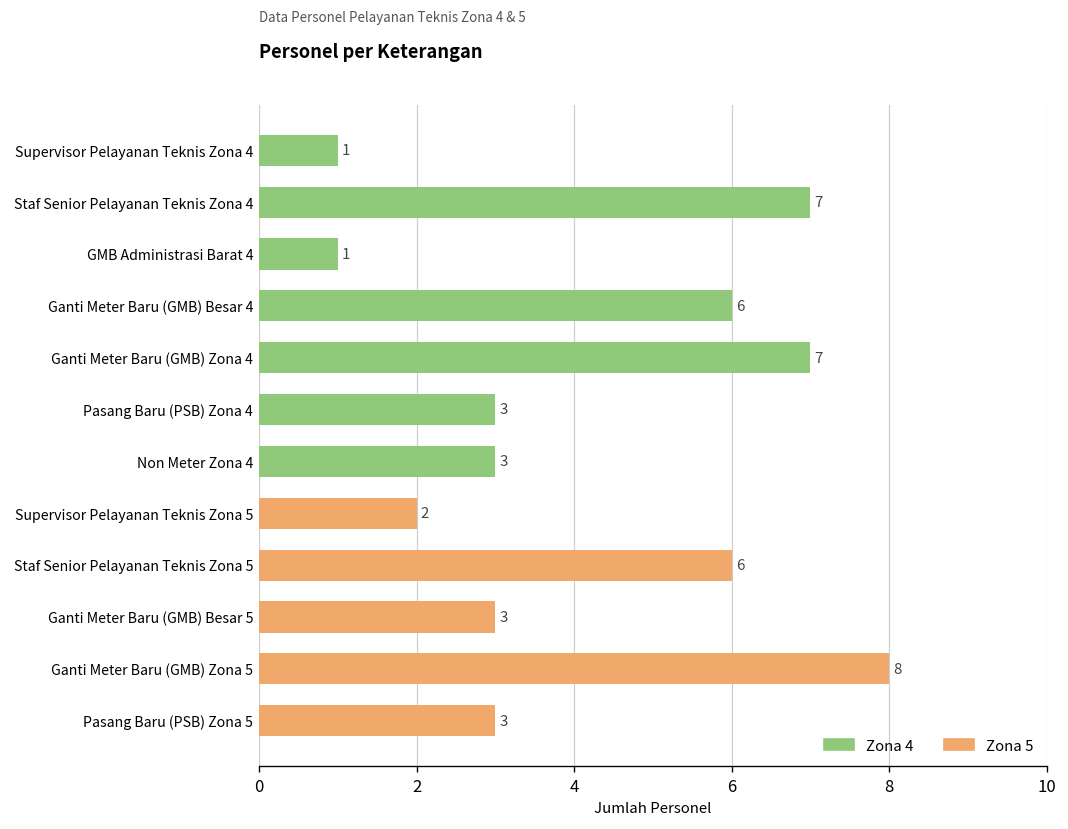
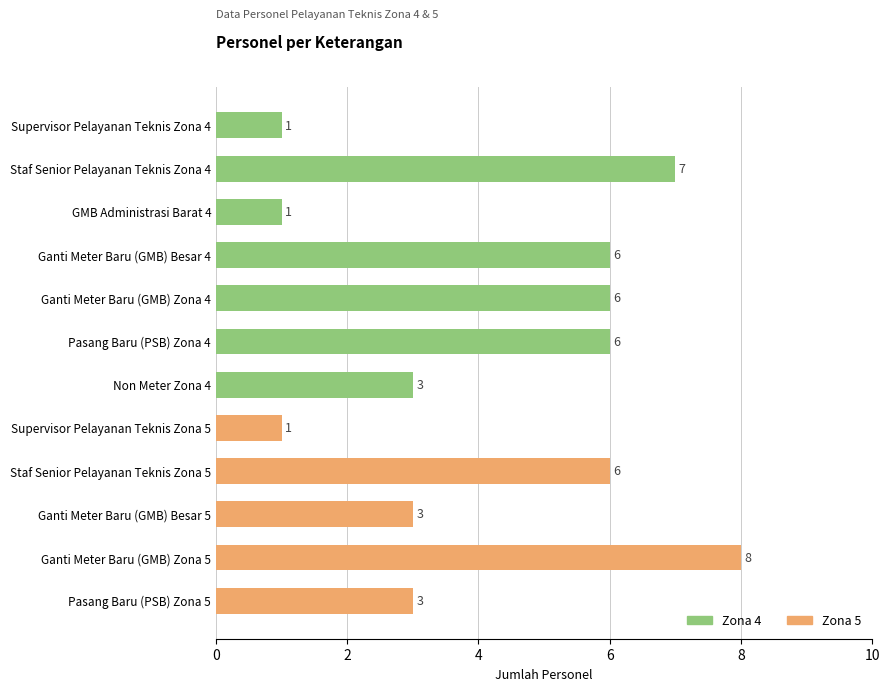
  {
    "Supervisor Pelayanan Teknis Zona 4": 1,
    "Staf Senior Pelayanan Teknis Zona 4": 7,
    "GMB Administrasi Barat 4": 1,
    "Ganti Meter Baru (GMB) Besar 4": 6,
-   "Ganti Meter Baru (GMB) Zona 4": 7,
-   "Pasang Baru (PSB) Zona 4": 3,
+   "Ganti Meter Baru (GMB) Zona 4": 6,
+   "Pasang Baru (PSB) Zona 4": 6,
    "Non Meter Zona 4": 3,
-   "Supervisor Pelayanan Teknis Zona 5": 2,
+   "Supervisor Pelayanan Teknis Zona 5": 1,
    "Staf Senior Pelayanan Teknis Zona 5": 6,
    "Ganti Meter Baru (GMB) Besar 5": 3,
    "Ganti Meter Baru (GMB) Zona 5": 8,
    "Pasang Baru (PSB) Zona 5": 3
  }
